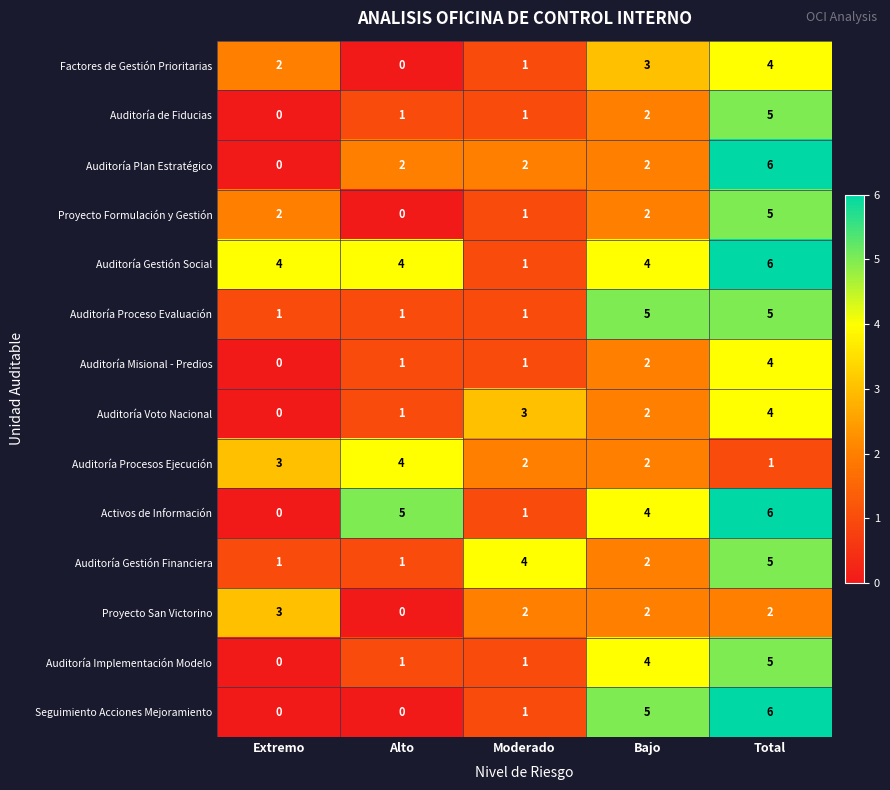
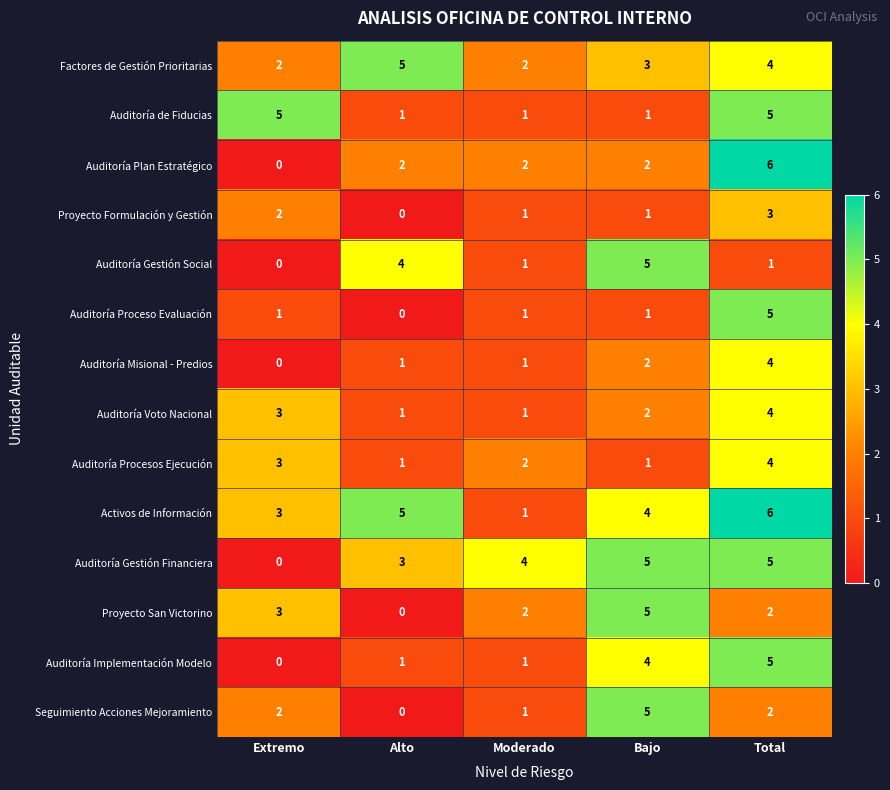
  {
    "Factores de Gestión Prioritarias": {
      "Extremo": 2,
-     "Alto": 0,
-     "Moderado": 1,
+     "Alto": 5,
+     "Moderado": 2,
      "Bajo": 3,
      "Total": 4
    },
    "Auditoría de Fiducias": {
-     "Extremo": 0,
+     "Extremo": 5,
      "Alto": 1,
      "Moderado": 1,
-     "Bajo": 2,
+     "Bajo": 1,
      "Total": 5
    },
    "Auditoría Plan Estratégico": {
      "Extremo": 0,
      "Alto": 2,
      "Moderado": 2,
      "Bajo": 2,
      "Total": 6
    },
    "Proyecto Formulación y Gestión": {
      "Extremo": 2,
      "Alto": 0,
      "Moderado": 1,
-     "Bajo": 2,
-     "Total": 5
+     "Bajo": 1,
+     "Total": 3
    },
    "Auditoría Gestión Social": {
-     "Extremo": 4,
+     "Extremo": 0,
      "Alto": 4,
      "Moderado": 1,
-     "Bajo": 4,
-     "Total": 6
+     "Bajo": 5,
+     "Total": 1
    },
    "Auditoría Proceso Evaluación": {
      "Extremo": 1,
-     "Alto": 1,
+     "Alto": 0,
      "Moderado": 1,
-     "Bajo": 5,
+     "Bajo": 1,
      "Total": 5
    },
    "Auditoría Misional - Predios": {
      "Extremo": 0,
      "Alto": 1,
      "Moderado": 1,
      "Bajo": 2,
      "Total": 4
    },
    "Auditoría Voto Nacional": {
-     "Extremo": 0,
+     "Extremo": 3,
      "Alto": 1,
-     "Moderado": 3,
+     "Moderado": 1,
      "Bajo": 2,
      "Total": 4
    },
    "Auditoría Procesos Ejecución": {
      "Extremo": 3,
-     "Alto": 4,
+     "Alto": 1,
      "Moderado": 2,
-     "Bajo": 2,
-     "Total": 1
+     "Bajo": 1,
+     "Total": 4
    },
    "Activos de Información": {
-     "Extremo": 0,
+     "Extremo": 3,
      "Alto": 5,
      "Moderado": 1,
      "Bajo": 4,
      "Total": 6
    },
    "Auditoría Gestión Financiera": {
-     "Extremo": 1,
-     "Alto": 1,
+     "Extremo": 0,
+     "Alto": 3,
      "Moderado": 4,
-     "Bajo": 2,
+     "Bajo": 5,
      "Total": 5
    },
    "Proyecto San Victorino": {
      "Extremo": 3,
      "Alto": 0,
      "Moderado": 2,
-     "Bajo": 2,
+     "Bajo": 5,
      "Total": 2
    },
    "Auditoría Implementación Modelo": {
      "Extremo": 0,
      "Alto": 1,
      "Moderado": 1,
      "Bajo": 4,
      "Total": 5
    },
    "Seguimiento Acciones Mejoramiento": {
-     "Extremo": 0,
+     "Extremo": 2,
      "Alto": 0,
      "Moderado": 1,
      "Bajo": 5,
-     "Total": 6
+     "Total": 2
    }
  }
